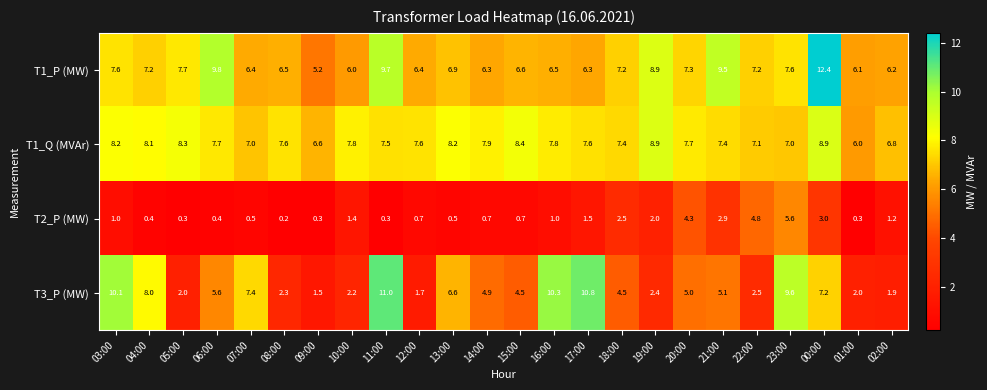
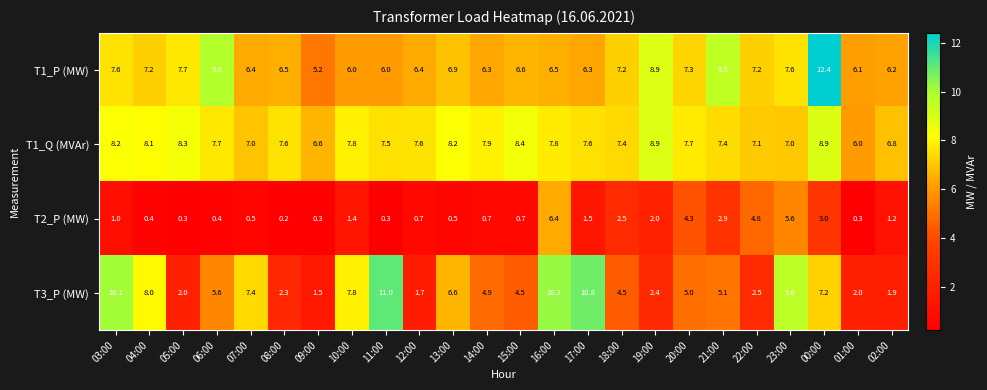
  {
    "T1_P (MW)": {
      "03:00": 7.6,
      "04:00": 7.2,
      "05:00": 7.7,
      "06:00": 9.8,
      "07:00": 6.4,
      "08:00": 6.5,
      "09:00": 5.2,
      "10:00": 6.0,
-     "11:00": 9.7,
+     "11:00": 6.0,
      "12:00": 6.4,
      "13:00": 6.9,
      "14:00": 6.3,
      "15:00": 6.6,
      "16:00": 6.5,
      "17:00": 6.3,
      "18:00": 7.2,
      "19:00": 8.9,
      "20:00": 7.3,
      "21:00": 9.5,
      "22:00": 7.2,
      "23:00": 7.6,
      "00:00": 12.4,
      "01:00": 6.1,
      "02:00": 6.2
    },
    "T1_Q (MVAr)": {
      "03:00": 8.2,
      "04:00": 8.1,
      "05:00": 8.3,
      "06:00": 7.7,
      "07:00": 7.0,
      "08:00": 7.6,
      "09:00": 6.6,
      "10:00": 7.8,
      "11:00": 7.5,
      "12:00": 7.6,
      "13:00": 8.2,
      "14:00": 7.9,
      "15:00": 8.4,
      "16:00": 7.8,
      "17:00": 7.6,
      "18:00": 7.4,
      "19:00": 8.9,
      "20:00": 7.7,
      "21:00": 7.4,
      "22:00": 7.1,
      "23:00": 7.0,
      "00:00": 8.9,
      "01:00": 6.0,
      "02:00": 6.8
    },
    "T2_P (MW)": {
      "03:00": 1.0,
      "04:00": 0.4,
      "05:00": 0.3,
      "06:00": 0.4,
      "07:00": 0.5,
      "08:00": 0.2,
      "09:00": 0.3,
      "10:00": 1.4,
      "11:00": 0.3,
      "12:00": 0.7,
      "13:00": 0.5,
      "14:00": 0.7,
      "15:00": 0.7,
-     "16:00": 1.0,
+     "16:00": 6.4,
      "17:00": 1.5,
      "18:00": 2.5,
      "19:00": 2.0,
      "20:00": 4.3,
      "21:00": 2.9,
      "22:00": 4.8,
      "23:00": 5.6,
      "00:00": 3.0,
      "01:00": 0.3,
      "02:00": 1.2
    },
    "T3_P (MW)": {
      "03:00": 10.1,
      "04:00": 8.0,
      "05:00": 2.0,
      "06:00": 5.6,
      "07:00": 7.4,
      "08:00": 2.3,
      "09:00": 1.5,
-     "10:00": 2.2,
+     "10:00": 7.8,
      "11:00": 11.0,
      "12:00": 1.7,
      "13:00": 6.6,
      "14:00": 4.9,
      "15:00": 4.5,
      "16:00": 10.3,
      "17:00": 10.8,
      "18:00": 4.5,
      "19:00": 2.4,
      "20:00": 5.0,
      "21:00": 5.1,
      "22:00": 2.5,
      "23:00": 9.6,
      "00:00": 7.2,
      "01:00": 2.0,
      "02:00": 1.9
    }
  }
